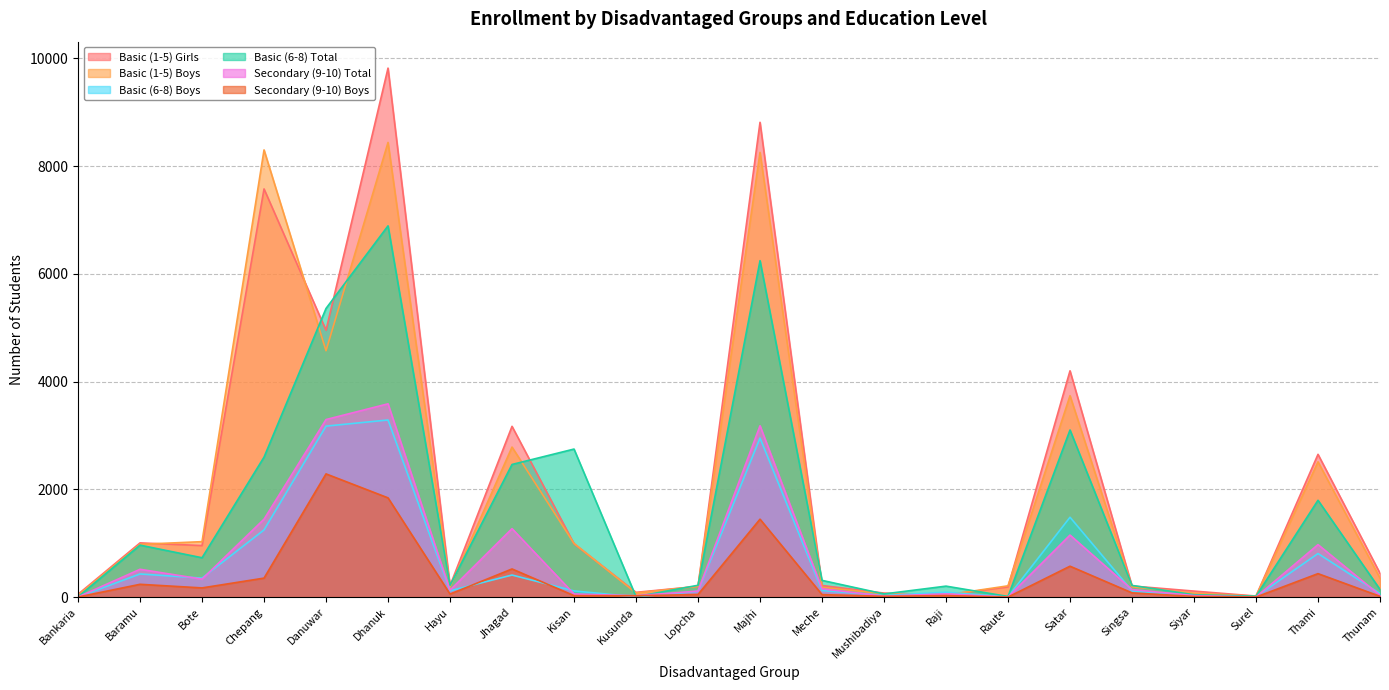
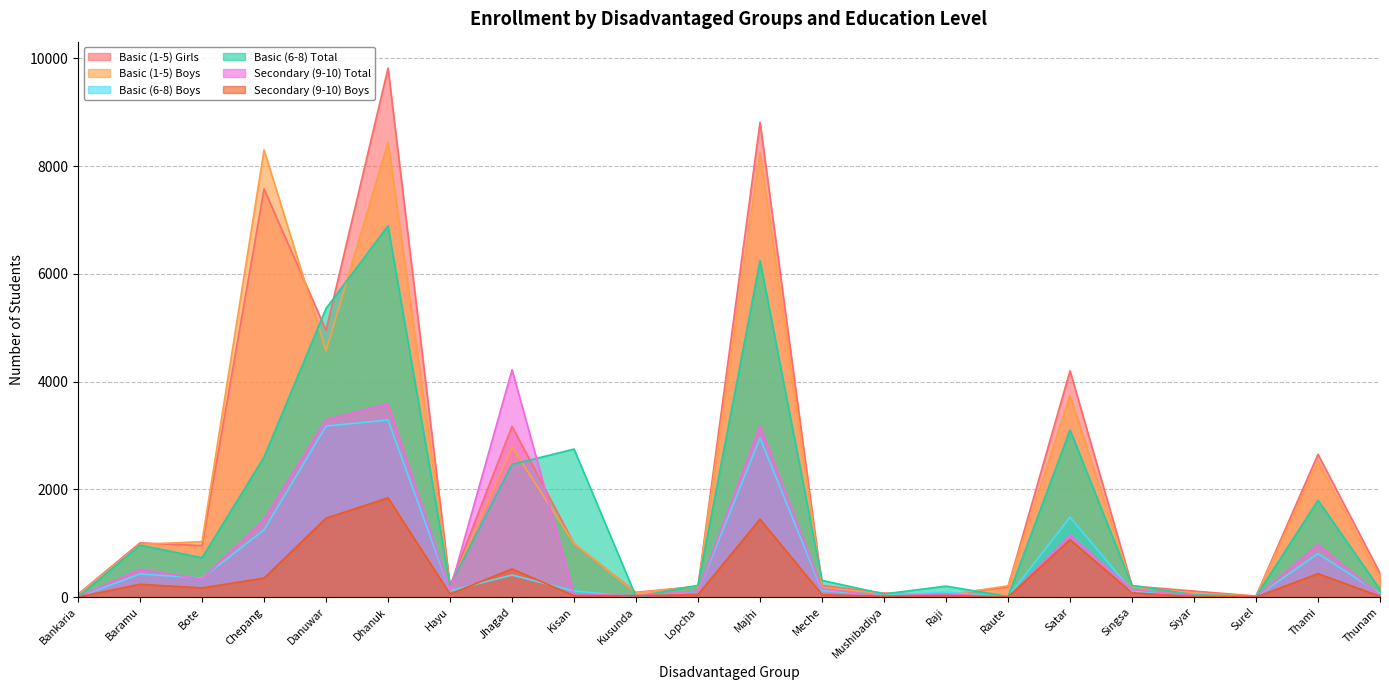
  {
    "Basic (6-8) Boys": {
      "Baramu": 400,
      "Chepang": 1200,
      "Danuwar": 3200,
      "Dhanuk": 3300,
      "Jhagad": 400,
      "Kisan": 100,
      "Majhi": 3000,
      "Satar": 1500,
      "Thami": 800
    },
    "Basic (6-8) Total": {
      "Bote": 700,
      "Chepang": 2600,
      "Danuwar": 5400,
      "Dhanuk": 6900,
      "Jhagad": 2500,
      "Kisan": 2700,
      "Majhi": 6200,
      "Meche": 300,
      "Raji": 200,
      "Satar": 3100,
      "Thami": 1800,
      "Thunam": 100
    },
    "Secondary (9-10) Total": {
      "Baramu": 500,
      "Chepang": 1400,
      "Danuwar": 3300,
      "Dhanuk": 3600,
-     "Jhagad": 1300,
+     "Jhagad": 4200,
      "Majhi": 3200,
      "Satar": 1200,
      "Thami": 1000
    },
    "Secondary (9-10) Boys": {
      "Baramu": 200,
      "Bote": 200,
      "Chepang": 400,
-     "Danuwar": 2300,
+     "Danuwar": 1500,
      "Dhanuk": 1800,
      "Hayu": 100,
      "Jhagad": 500,
      "Lopcha": 0,
      "Majhi": 1400,
      "Meche": 0,
-     "Satar": 600,
+     "Satar": 1100,
      "Thami": 400
    }
  }
